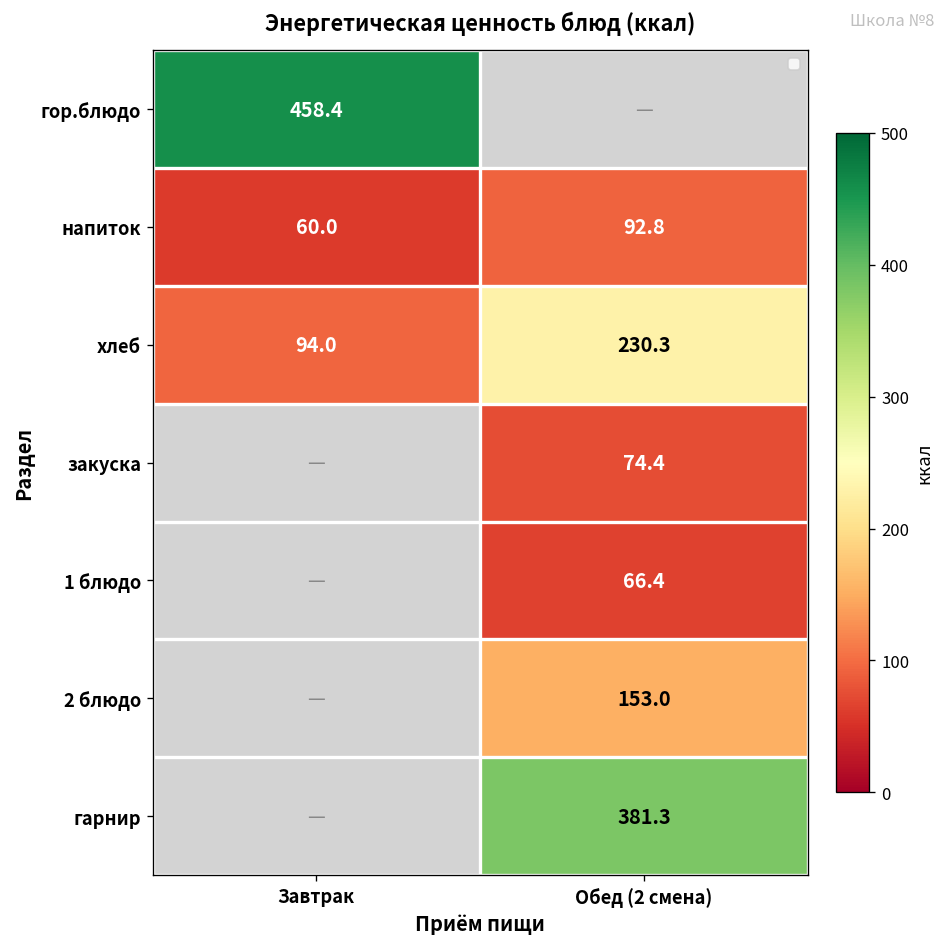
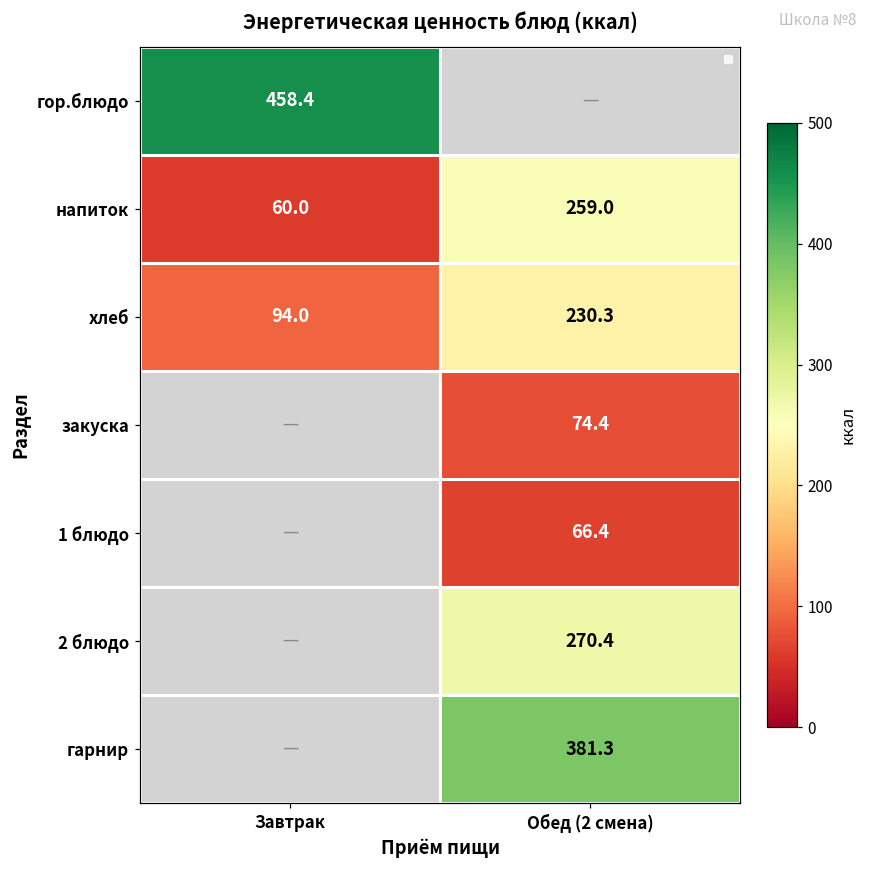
  {
    "гор.блюдо": {
      "Завтрак": 458.4
    },
    "напиток": {
      "Завтрак": 60.0,
-     "Обед (2 смена)": 92.8
+     "Обед (2 смена)": 259.0
    },
    "хлеб": {
      "Завтрак": 94.0,
      "Обед (2 смена)": 230.3
    },
    "закуска": {
      "Обед (2 смена)": 74.4
    },
    "1 блюдо": {
      "Обед (2 смена)": 66.4
    },
    "2 блюдо": {
-     "Обед (2 смена)": 153.0
+     "Обед (2 смена)": 270.4
    },
    "гарнир": {
      "Обед (2 смена)": 381.3
    }
  }
